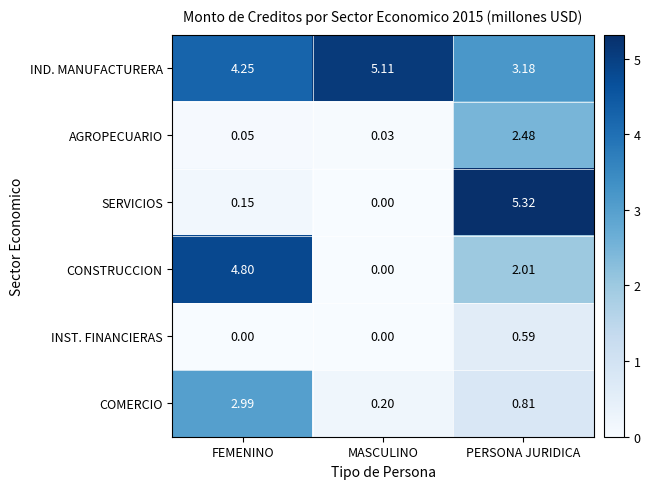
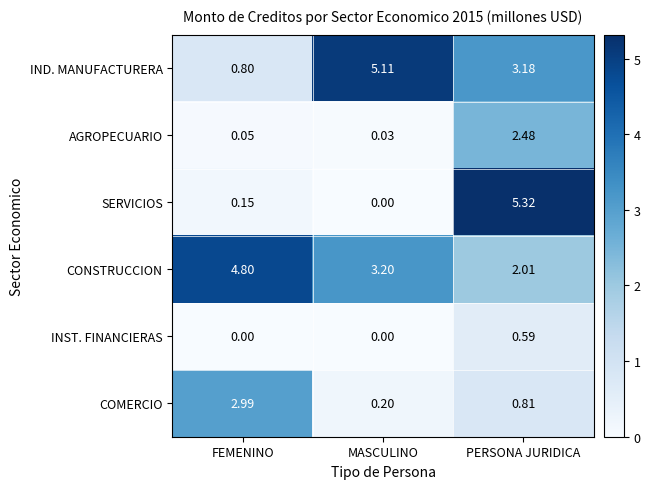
  {
    "IND. MANUFACTURERA": {
-     "FEMENINO": 4.25,
+     "FEMENINO": 0.80,
      "MASCULINO": 5.11,
      "PERSONA JURIDICA": 3.18
    },
    "AGROPECUARIO": {
      "FEMENINO": 0.05,
      "MASCULINO": 0.03,
      "PERSONA JURIDICA": 2.48
    },
    "SERVICIOS": {
      "FEMENINO": 0.15,
      "MASCULINO": 0.00,
      "PERSONA JURIDICA": 5.32
    },
    "CONSTRUCCION": {
      "FEMENINO": 4.80,
-     "MASCULINO": 0.00,
+     "MASCULINO": 3.20,
      "PERSONA JURIDICA": 2.01
    },
    "INST. FINANCIERAS": {
      "FEMENINO": 0.00,
      "MASCULINO": 0.00,
      "PERSONA JURIDICA": 0.59
    },
    "COMERCIO": {
      "FEMENINO": 2.99,
      "MASCULINO": 0.20,
      "PERSONA JURIDICA": 0.81
    }
  }
